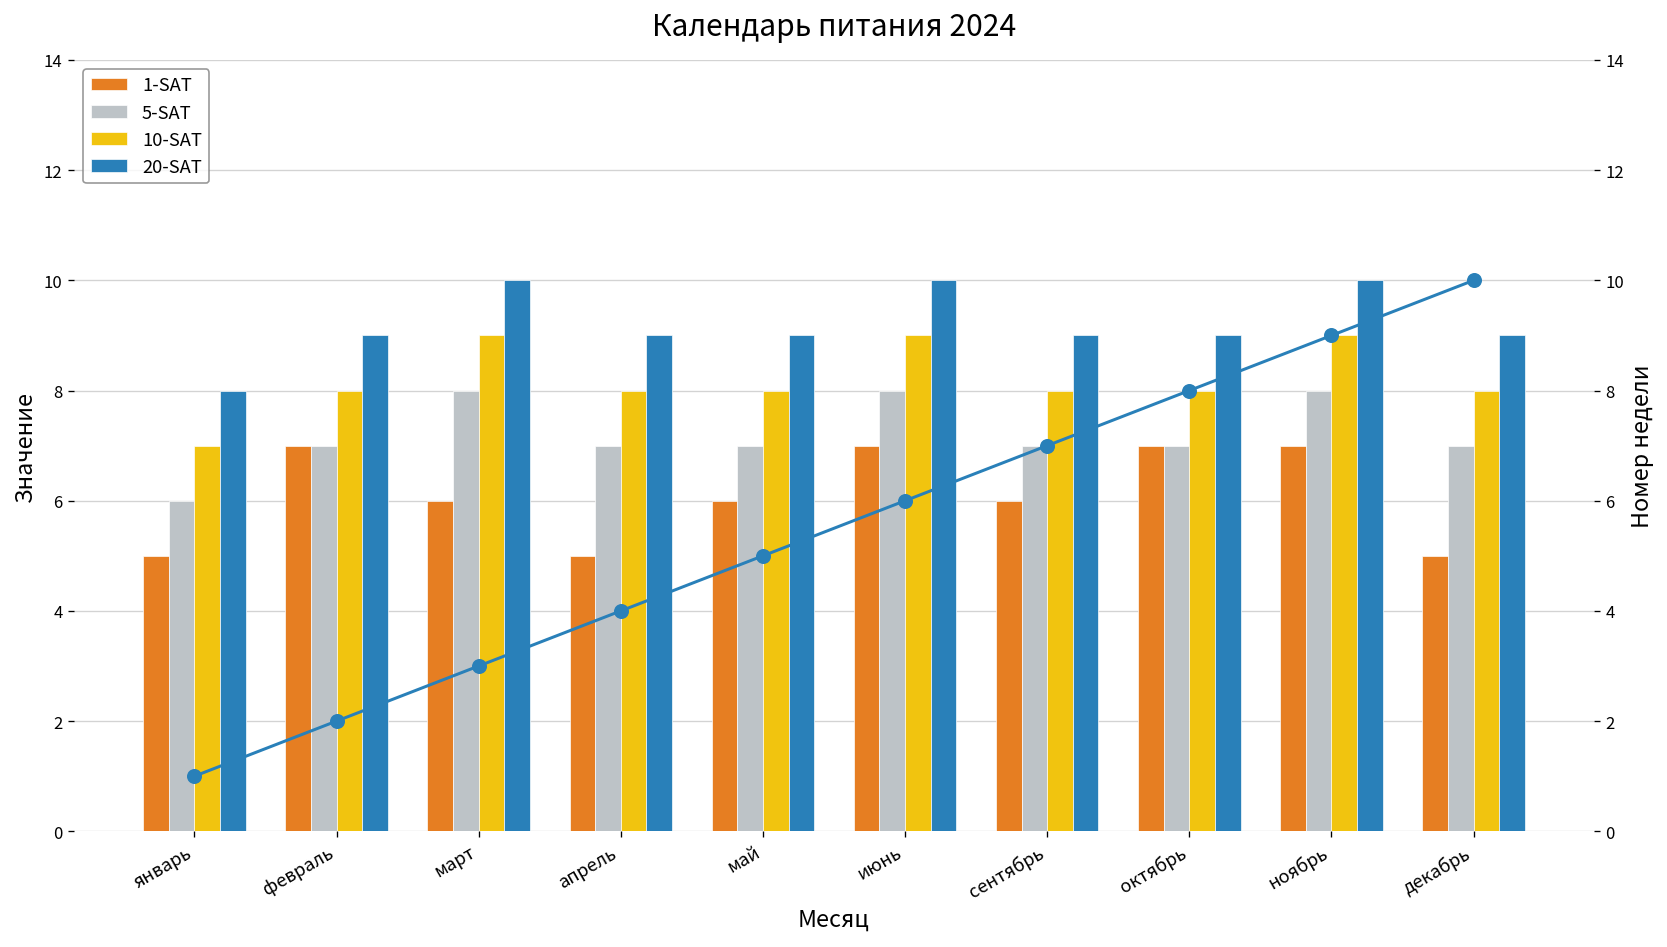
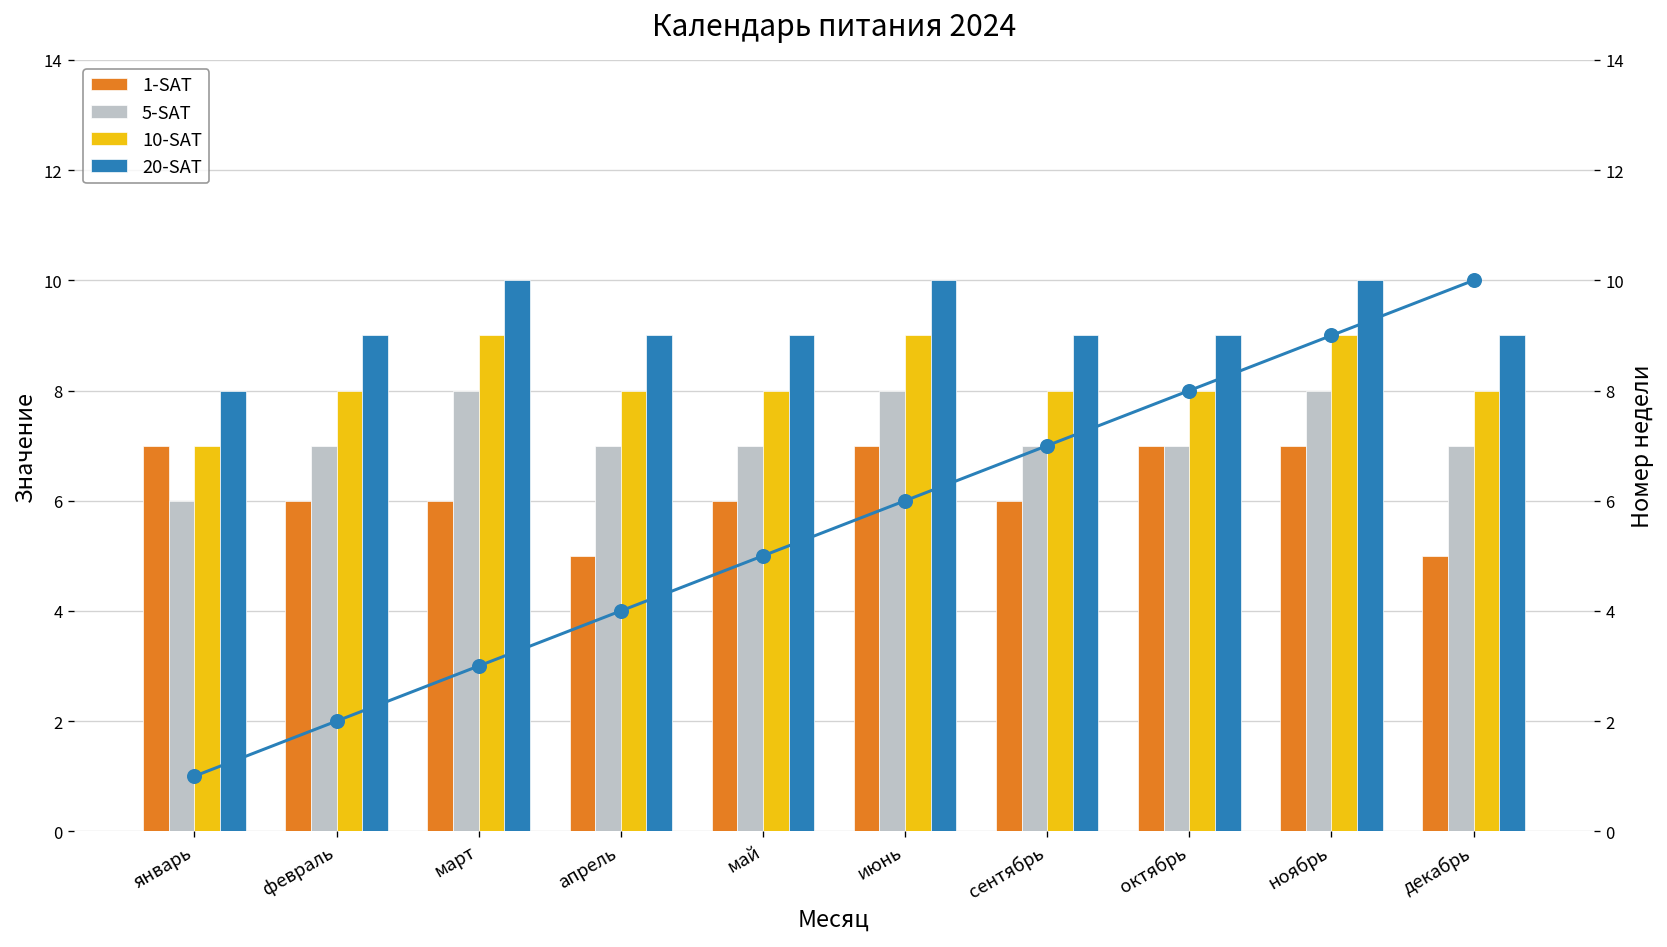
  {
    "1-SAT": {
-     "январь": 5,
-     "февраль": 7,
+     "январь": 7,
+     "февраль": 6,
      "март": 6,
      "апрель": 5,
      "май": 6,
      "июнь": 7,
      "сентябрь": 6,
      "октябрь": 7,
      "ноябрь": 7,
      "декабрь": 5
    },
    "5-SAT": {
      "январь": 6,
      "февраль": 7,
      "март": 8,
      "апрель": 7,
      "май": 7,
      "июнь": 8,
      "сентябрь": 7,
      "октябрь": 7,
      "ноябрь": 8,
      "декабрь": 7
    },
    "10-SAT": {
      "январь": 7,
      "февраль": 8,
      "март": 9,
      "апрель": 8,
      "май": 8,
      "июнь": 9,
      "сентябрь": 8,
      "октябрь": 8,
      "ноябрь": 9,
      "декабрь": 8
    }
  }
